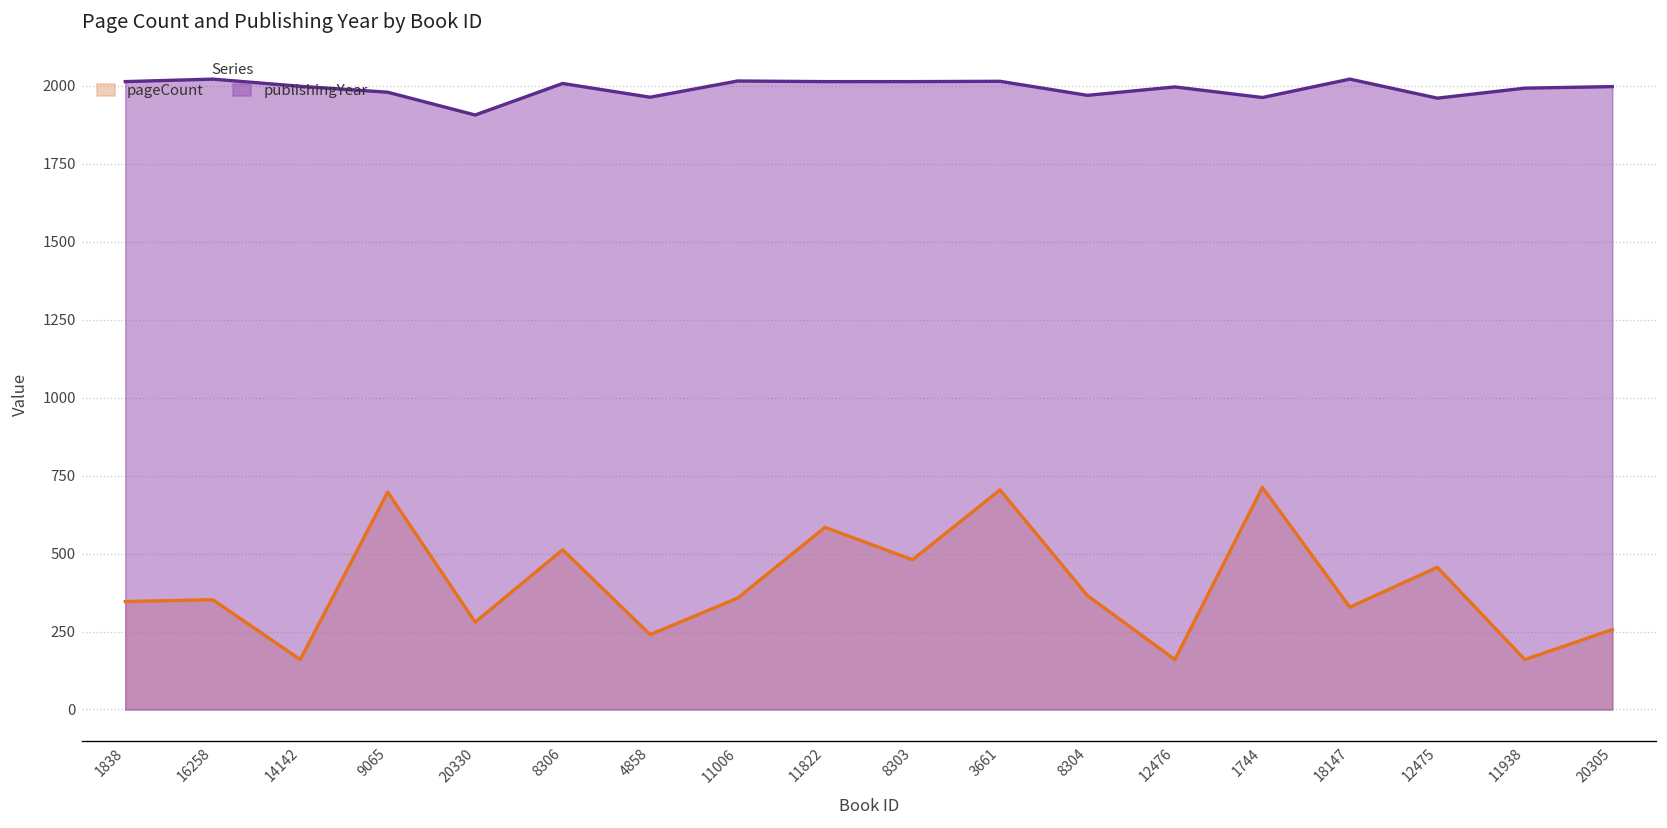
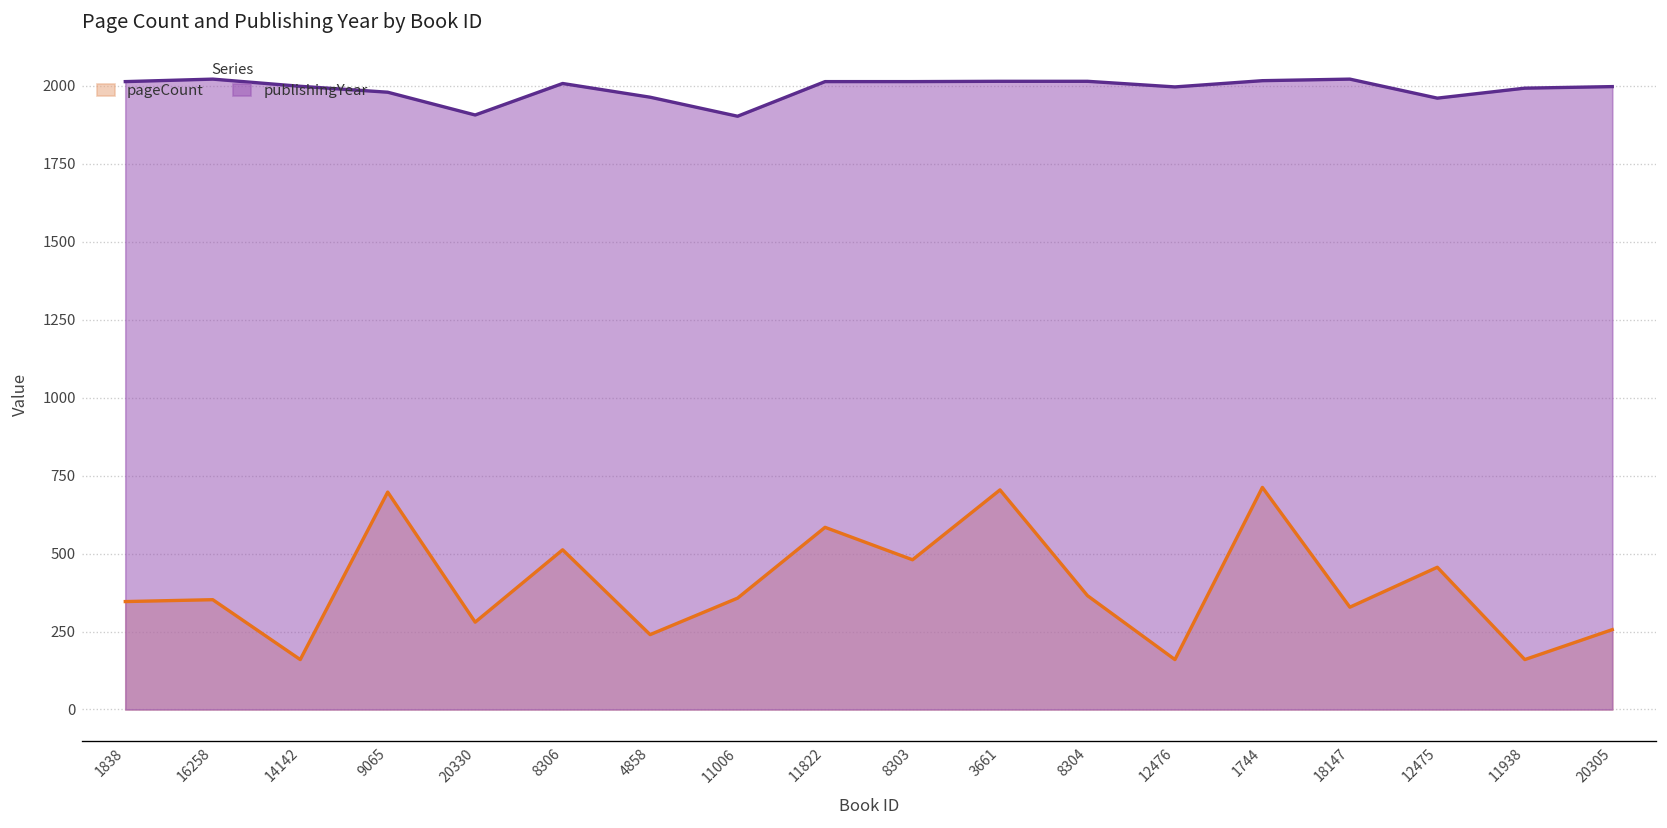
  {
    "pageCount": {
      "1838": 350,
      "16258": 350,
      "14142": 160,
      "9065": 700,
      "20330": 280,
      "8306": 510,
      "4858": 240,
      "11006": 360,
      "11822": 580,
      "8303": 480,
      "3661": 700,
      "8304": 370,
      "12476": 160,
      "1744": 710,
      "18147": 330,
      "12475": 460,
      "11938": 160,
      "20305": 260
    },
    "publishingYear": {
      "1838": 2010,
      "16258": 2020,
      "14142": 2000,
      "9065": 1980,
      "20330": 1910,
      "8306": 2010,
      "4858": 1960,
-     "11006": 2020,
+     "11006": 1900,
      "11822": 2010,
      "8303": 2010,
      "3661": 2010,
-     "8304": 1970,
+     "8304": 2010,
      "12476": 2000,
-     "1744": 1960,
+     "1744": 2020,
      "18147": 2020,
      "12475": 1960,
      "11938": 1990,
      "20305": 2000
    }
  }
